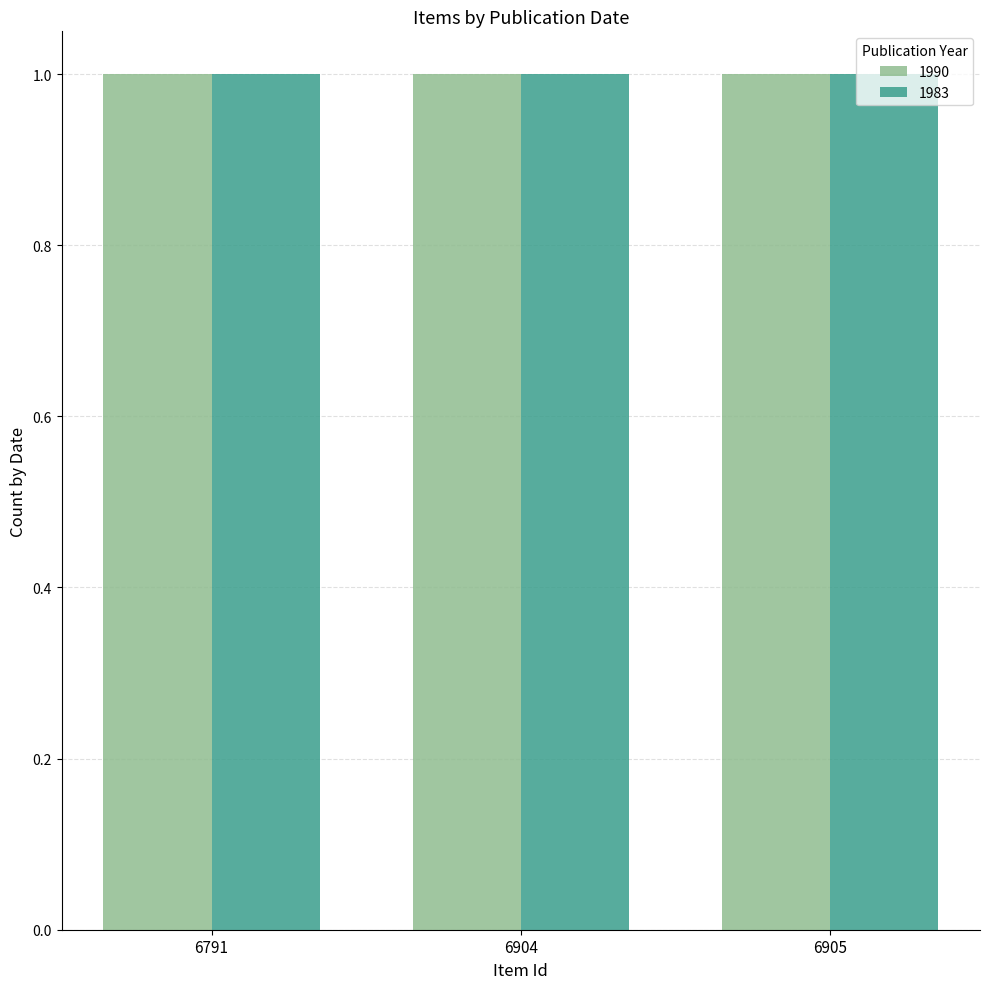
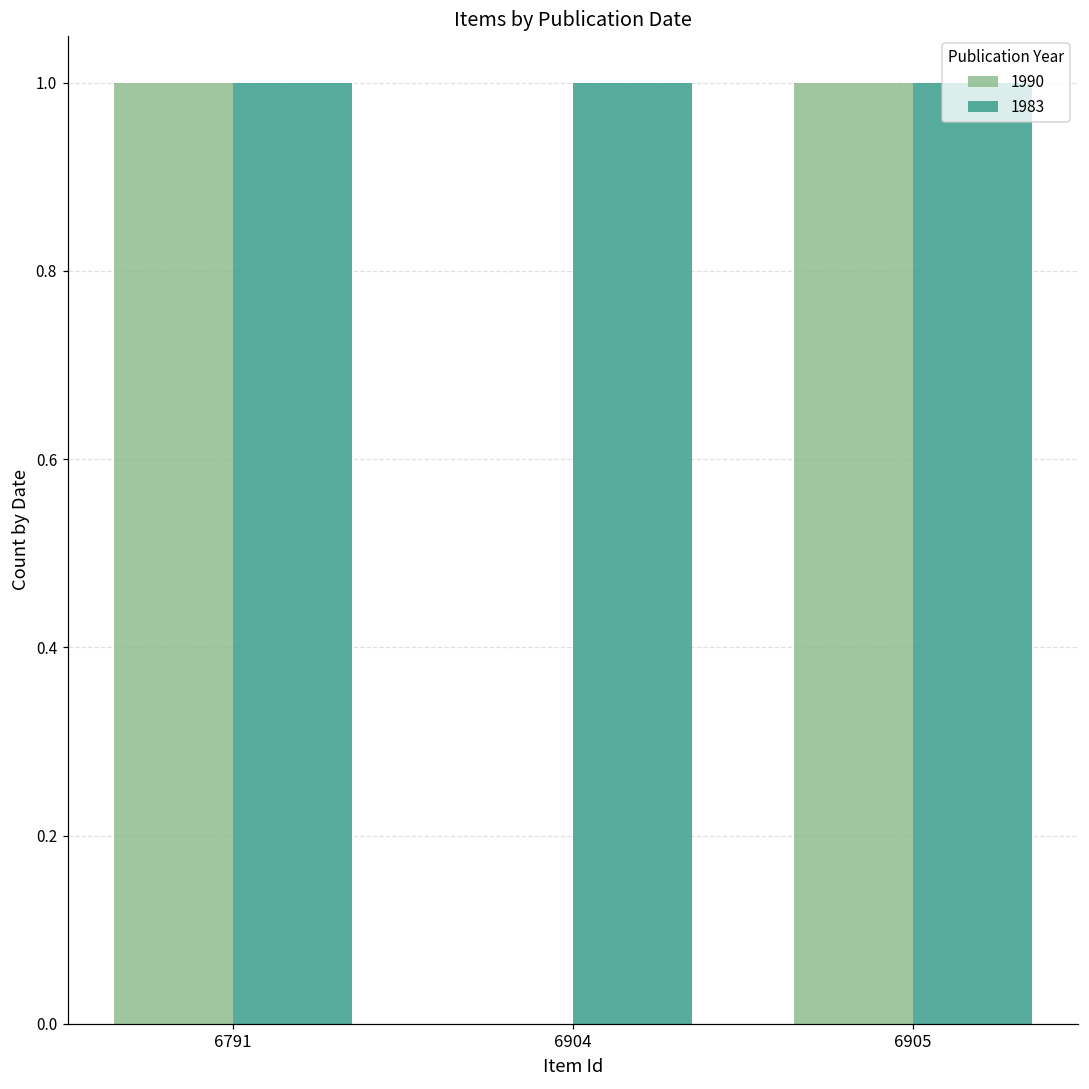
  {
    "1990": {
      "6791": 1,
-     "6904": 1,
+     "6904": 0,
      "6905": 1
    },
    "1983": {
      "6791": 1,
      "6904": 1
    }
  }
